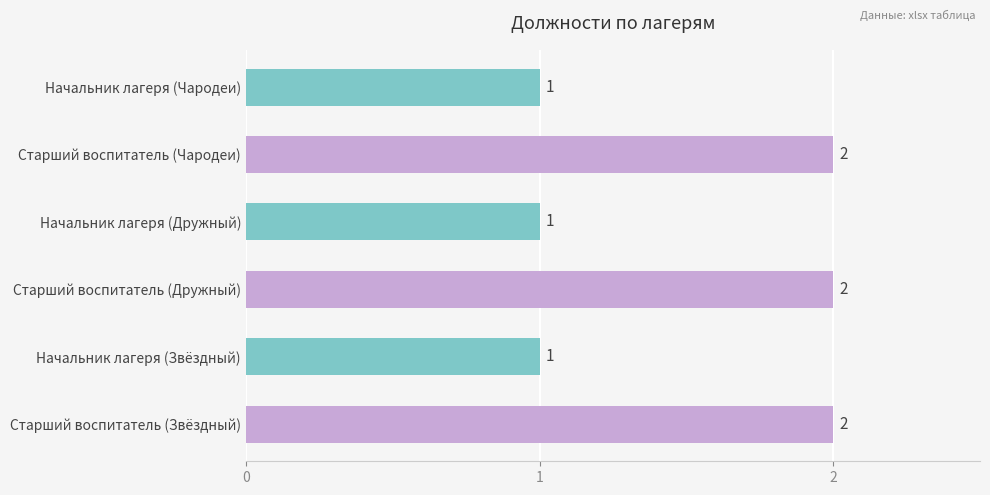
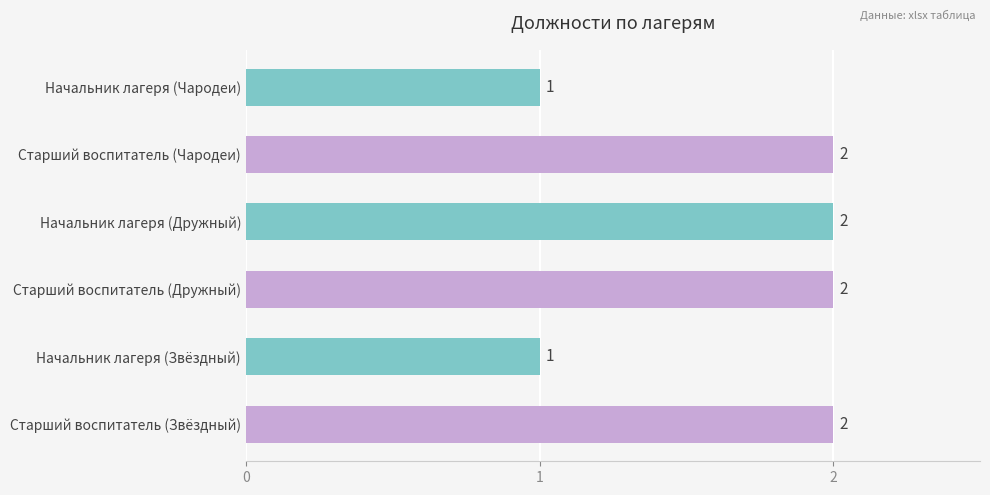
  {
    "Начальник лагеря (Чародеи)": 1,
    "Старший воспитатель (Чародеи)": 2,
-   "Начальник лагеря (Дружный)": 1,
+   "Начальник лагеря (Дружный)": 2,
    "Старший воспитатель (Дружный)": 2,
    "Начальник лагеря (Звёздный)": 1,
    "Старший воспитатель (Звёздный)": 2
  }
